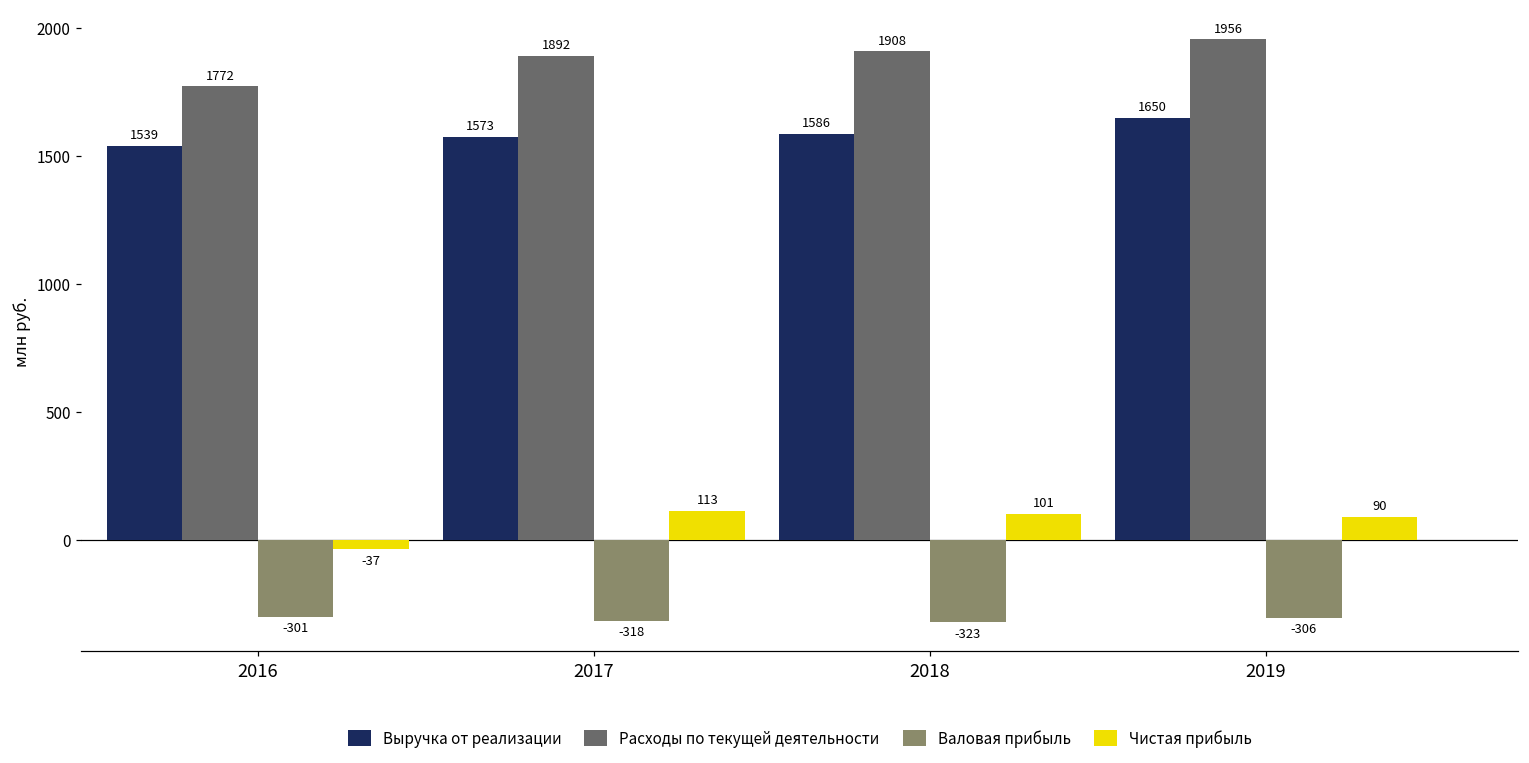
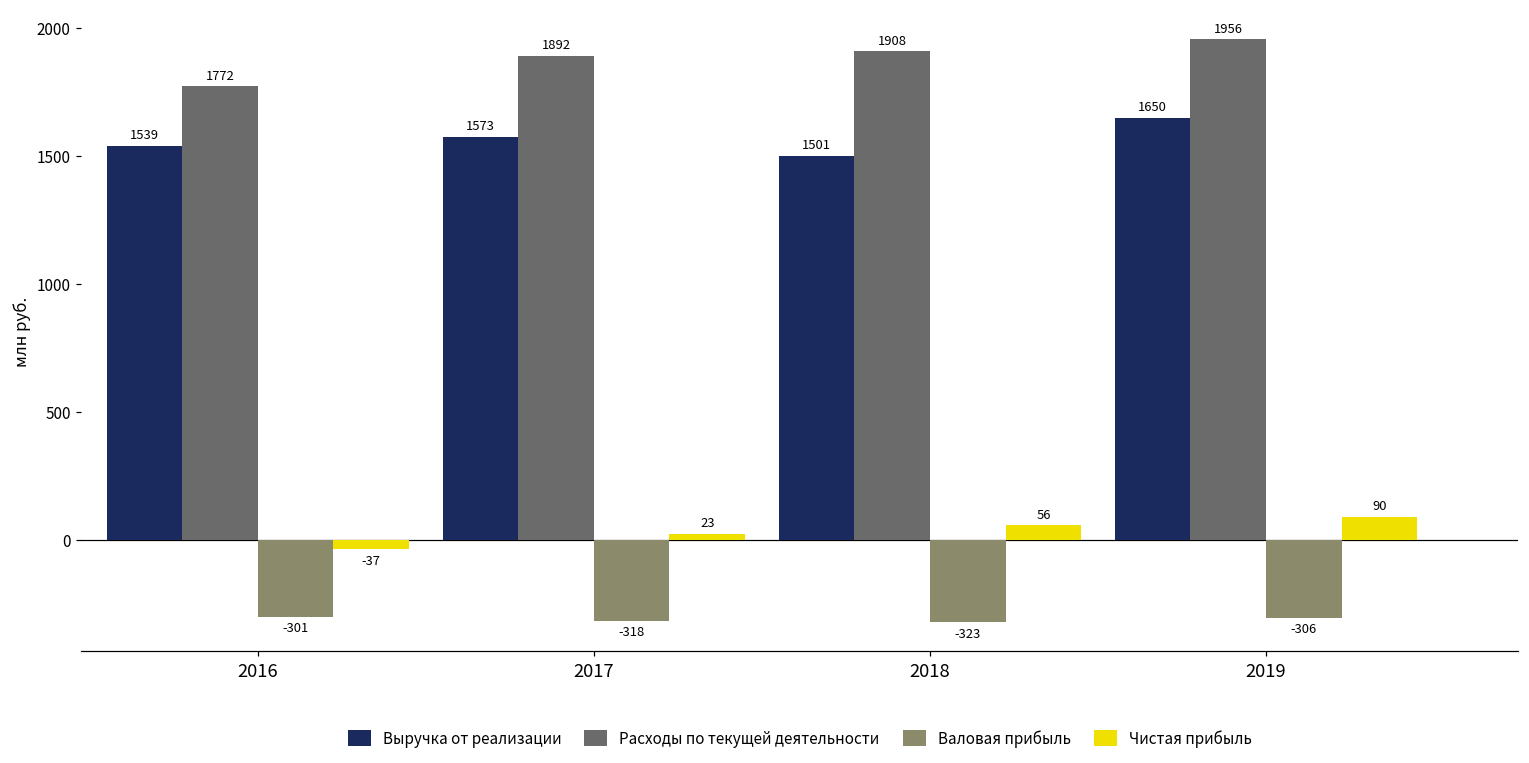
  {
    "Выручка от реализации": {
      "2016": 1539,
      "2017": 1573,
-     "2018": 1586,
+     "2018": 1501,
      "2019": 1650
    },
    "Чистая прибыль": {
      "2016": -37,
-     "2017": 113,
-     "2018": 101,
+     "2017": 23,
+     "2018": 56,
      "2019": 90
    }
  }
